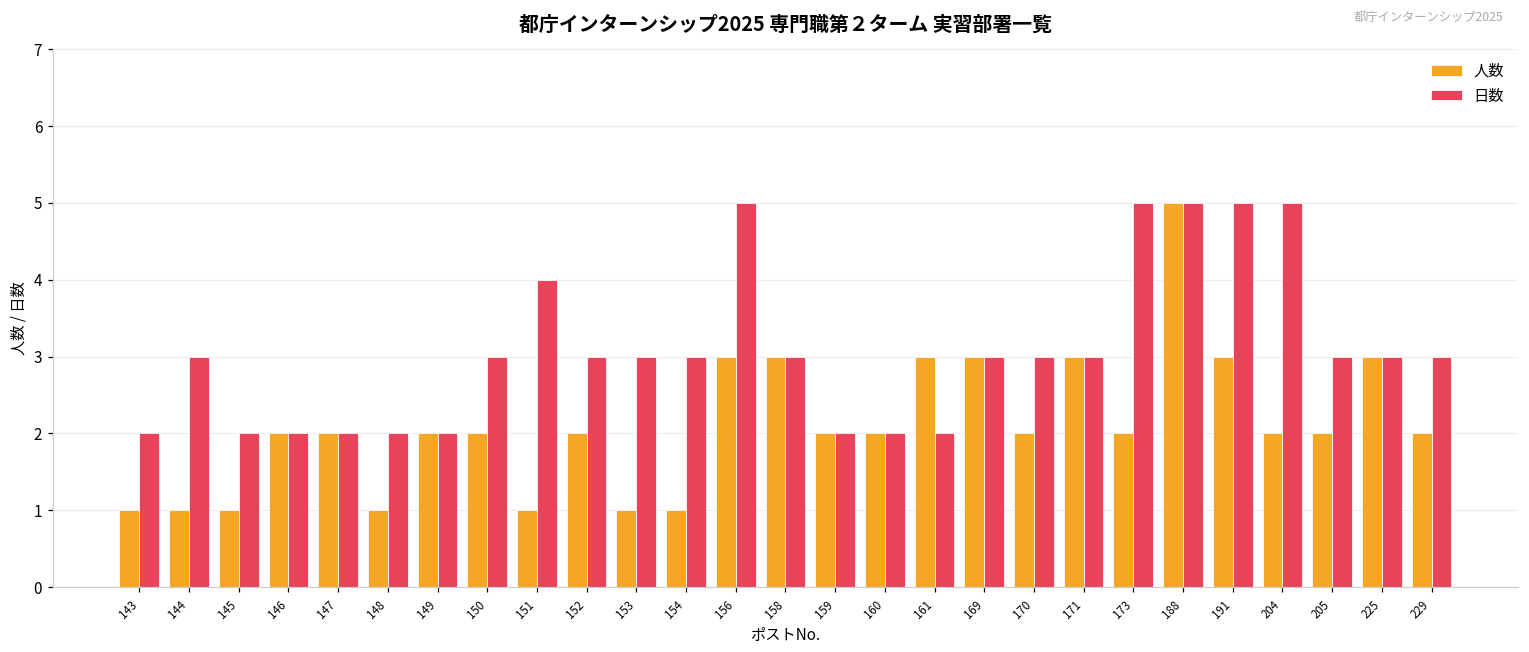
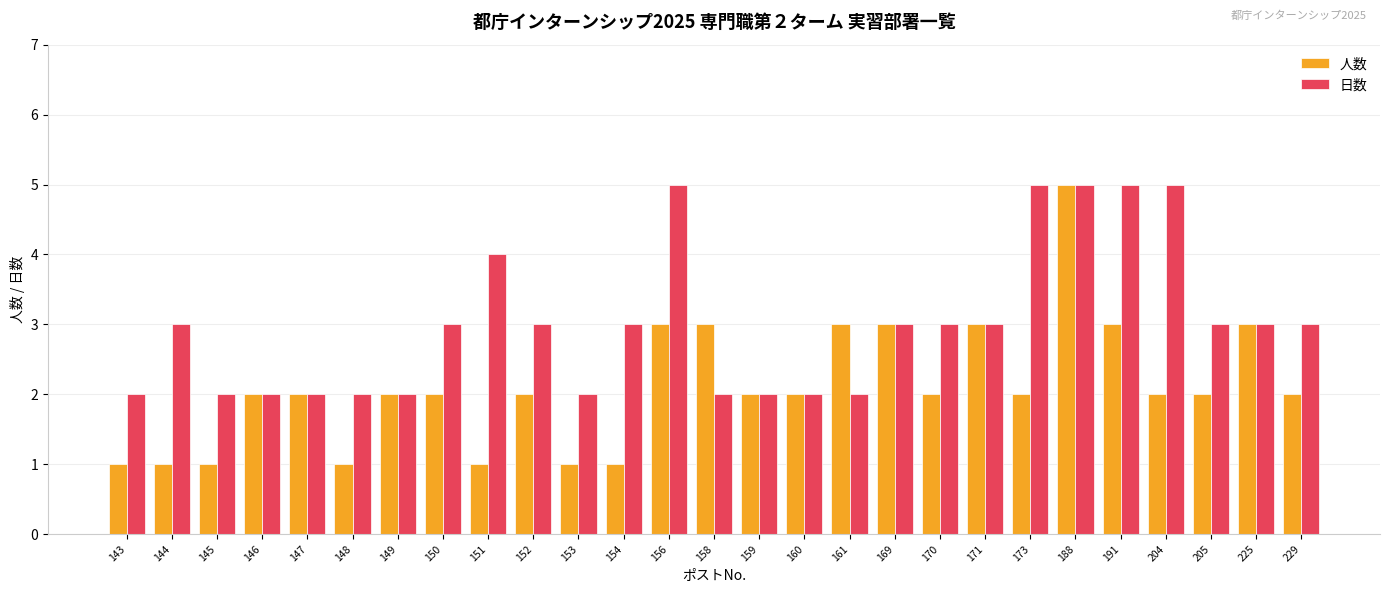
  {
    "人数": {
      "143": 1,
      "144": 1,
      "145": 1,
      "146": 2,
      "147": 2,
      "148": 1,
      "149": 2,
      "150": 2,
      "151": 1,
      "152": 2,
      "153": 1,
      "154": 1,
      "156": 3,
      "158": 3,
      "159": 2,
      "160": 2,
      "161": 3,
      "169": 3,
      "170": 2,
      "171": 3,
      "173": 2,
      "188": 5,
      "191": 3,
      "204": 2,
      "205": 2,
      "225": 3,
      "229": 2
    },
    "日数": {
      "143": 2,
      "144": 3,
      "145": 2,
      "146": 2,
      "147": 2,
      "148": 2,
      "149": 2,
      "150": 3,
      "151": 4,
      "152": 3,
-     "153": 3,
+     "153": 2,
      "154": 3,
      "156": 5,
-     "158": 3,
+     "158": 2,
      "159": 2,
      "160": 2,
      "161": 2,
      "169": 3,
      "170": 3,
      "171": 3,
      "173": 5,
      "188": 5,
      "191": 5,
      "204": 5,
      "205": 3,
      "225": 3,
      "229": 3
    }
  }
